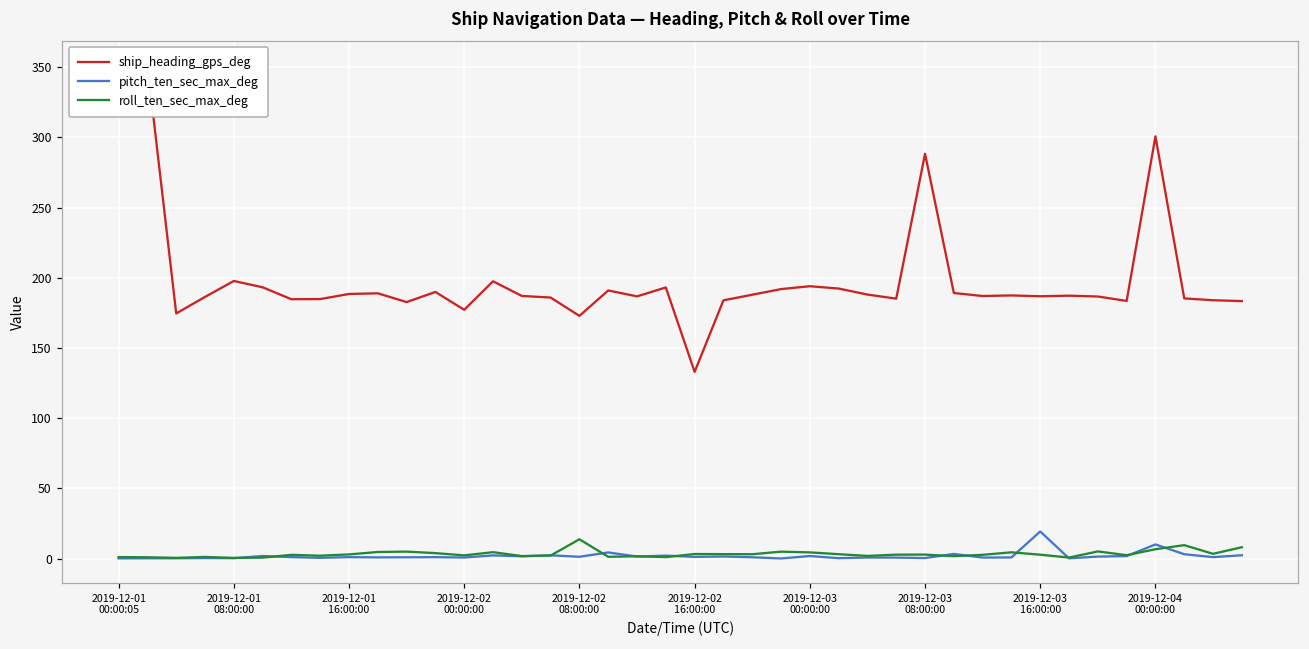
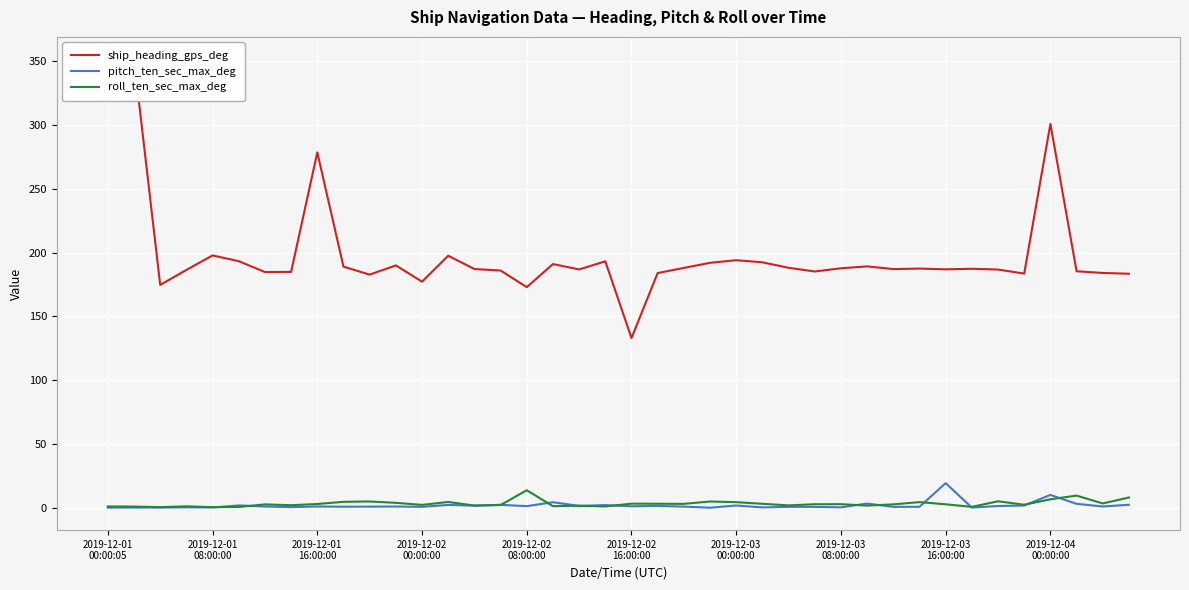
  {
    "ship_heading_gps_deg": {
      "2019-12-01 08:00:00": 198,
-     "2019-12-01 16:00:00": 189,
+     "2019-12-01 16:00:00": 278,
      "2019-12-02 00:00:00": 177,
      "2019-12-02 08:00:00": 173,
      "2019-12-02 16:00:00": 133,
      "2019-12-03 00:00:00": 194,
-     "2019-12-03 08:00:00": 288,
+     "2019-12-03 08:00:00": 188,
      "2019-12-03 16:00:00": 187,
      "2019-12-04 00:00:00": 301
    },
    "pitch_ten_sec_max_deg": {
      "2019-12-02 08:00:00": 1,
      "2019-12-02 16:00:00": 1,
      "2019-12-03 00:00:00": 2,
      "2019-12-03 08:00:00": 0,
      "2019-12-03 16:00:00": 19,
      "2019-12-04 00:00:00": 10
    },
    "roll_ten_sec_max_deg": {
      "2019-12-02 08:00:00": 14,
      "2019-12-02 16:00:00": 3,
      "2019-12-03 00:00:00": 4,
      "2019-12-03 08:00:00": 3,
      "2019-12-03 16:00:00": 3,
      "2019-12-04 00:00:00": 7
    }
  }
